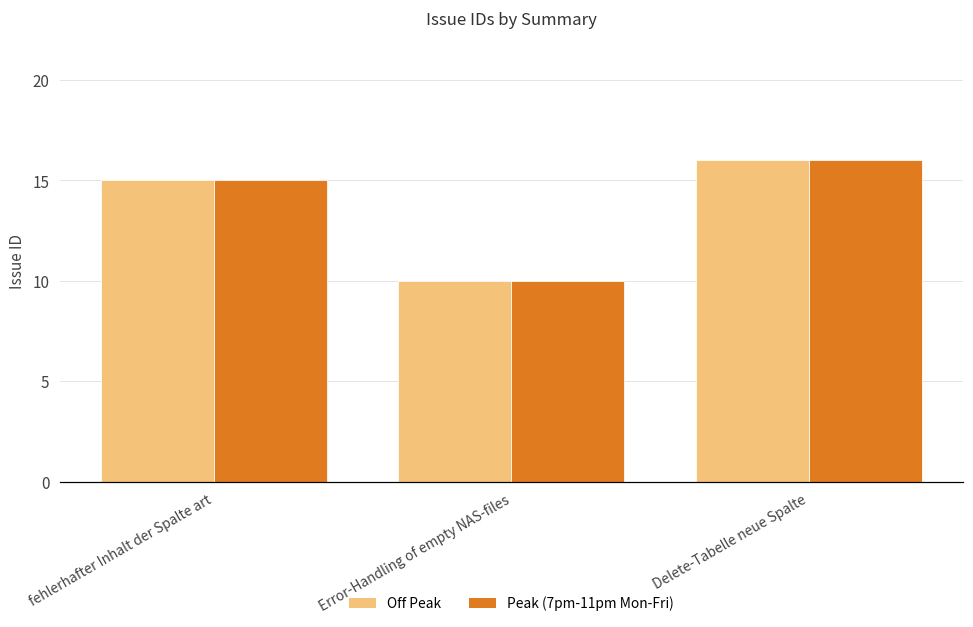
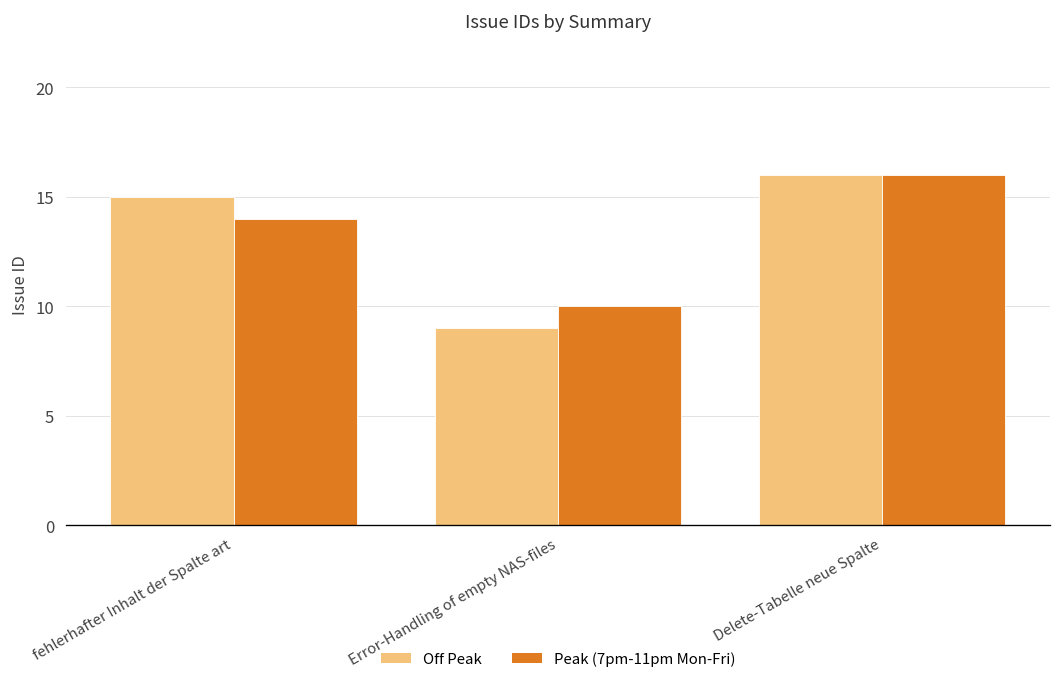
  {
    "Off Peak": {
      "fehlerhafter Inhalt der Spalte art": 15,
-     "Error-Handling of empty NAS-files": 10,
+     "Error-Handling of empty NAS-files": 9,
      "Delete-Tabelle neue Spalte": 16
    },
    "Peak (7pm-11pm Mon-Fri)": {
-     "fehlerhafter Inhalt der Spalte art": 15,
+     "fehlerhafter Inhalt der Spalte art": 14,
      "Error-Handling of empty NAS-files": 10,
      "Delete-Tabelle neue Spalte": 16
    }
  }
